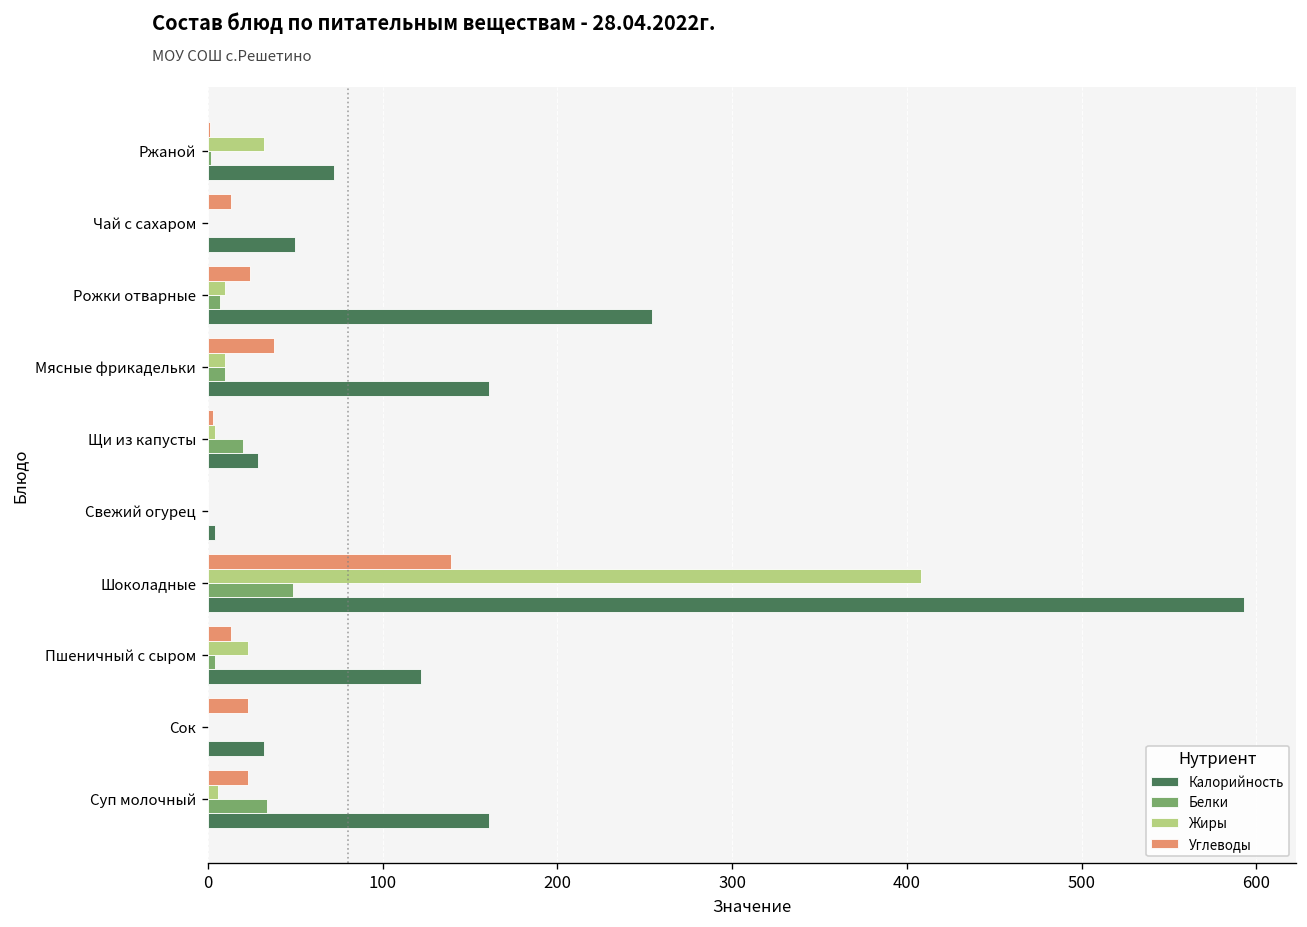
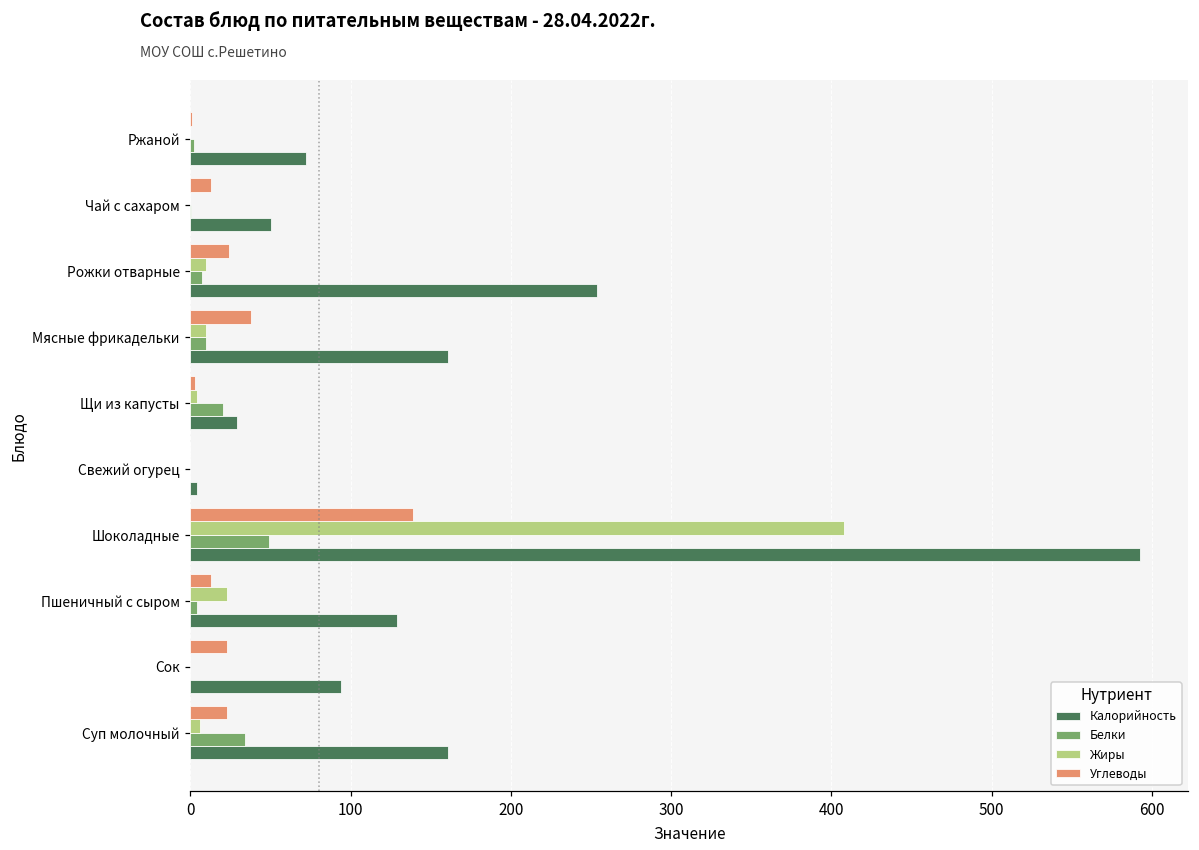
  {
    "Калорийность": {
      "Ржаной": 72,
      "Чай с сахаром": 50,
      "Рожки отварные": 254,
      "Мясные фрикадельки": 161,
      "Щи из капусты": 29,
      "Свежий огурец": 4,
      "Шоколадные": 593,
-     "Пшеничный с сыром": 122,
-     "Сок": 32,
+     "Пшеничный с сыром": 129,
+     "Сок": 94,
      "Суп молочный": 161
    },
    "Белки": {
      "Ржаной": 2,
      "Рожки отварные": 7,
      "Мясные фрикадельки": 10,
      "Щи из капусты": 20,
      "Свежий огурец": 0,
      "Шоколадные": 49,
      "Пшеничный с сыром": 4,
      "Сок": 0,
      "Суп молочный": 34
    },
    "Жиры": {
-     "Ржаной": 32,
+     "Ржаной": 0,
      "Чай с сахаром": 0,
      "Рожки отварные": 10,
      "Мясные фрикадельки": 10,
      "Щи из капусты": 4,
      "Свежий огурец": 0,
      "Шоколадные": 408,
      "Пшеничный с сыром": 23,
      "Сок": 0,
      "Суп молочный": 6
    },
    "Углеводы": {
      "Чай с сахаром": 13,
      "Рожки отварные": 24,
      "Мясные фрикадельки": 38,
      "Щи из капусты": 3,
      "Свежий огурец": 0,
      "Шоколадные": 139,
      "Пшеничный с сыром": 13,
      "Сок": 23,
      "Суп молочный": 23
    }
  }
